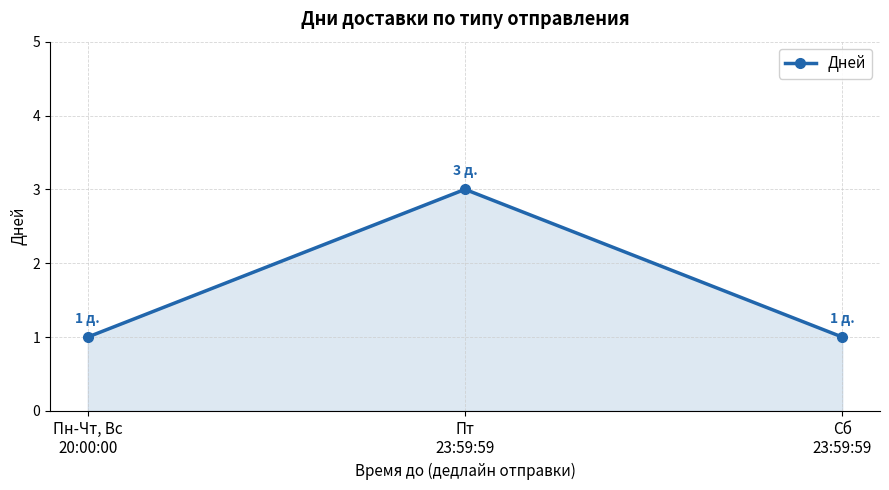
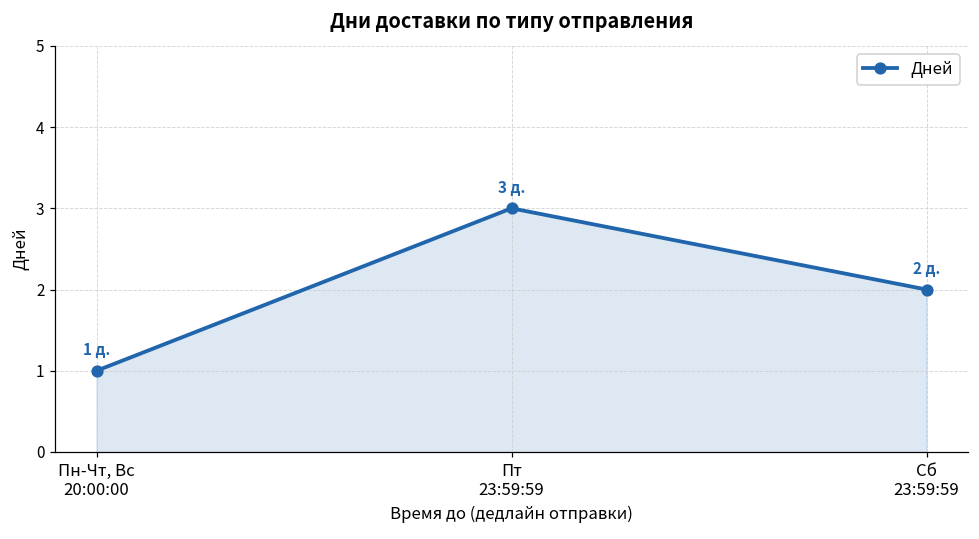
  {
    "Пн-Чт, Вс 20:00:00": 1,
    "Пт 23:59:59": 3,
-   "Сб 23:59:59": 1
+   "Сб 23:59:59": 2
  }
